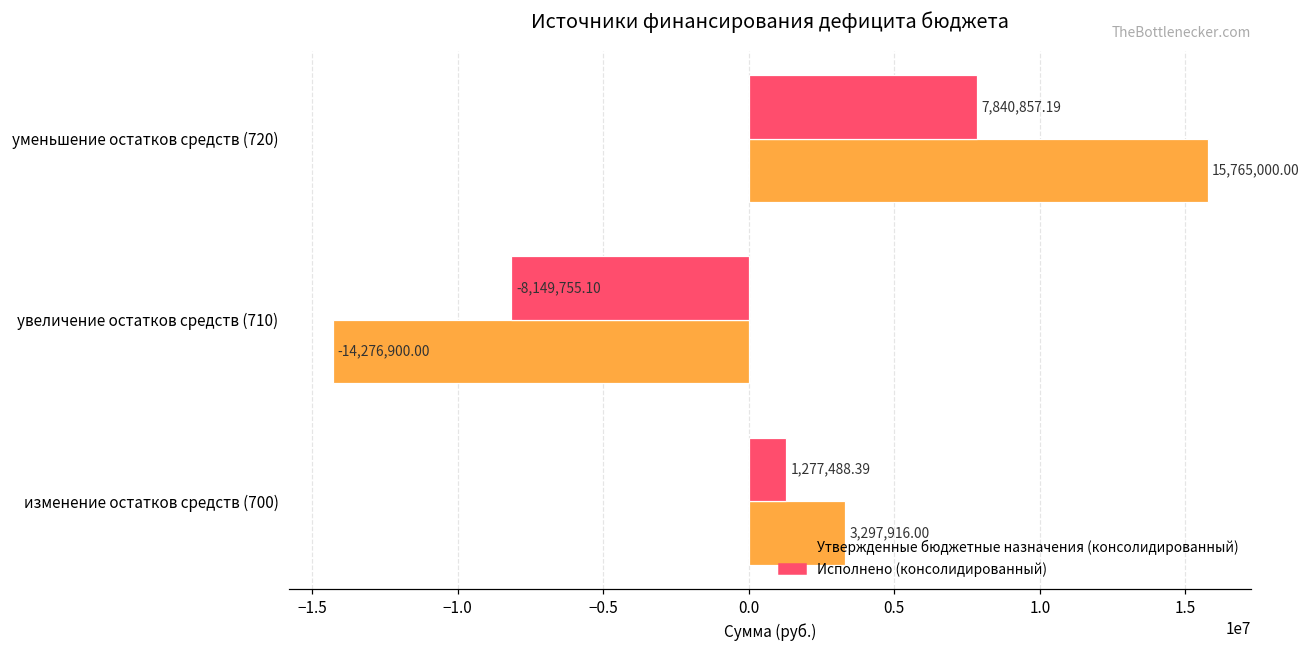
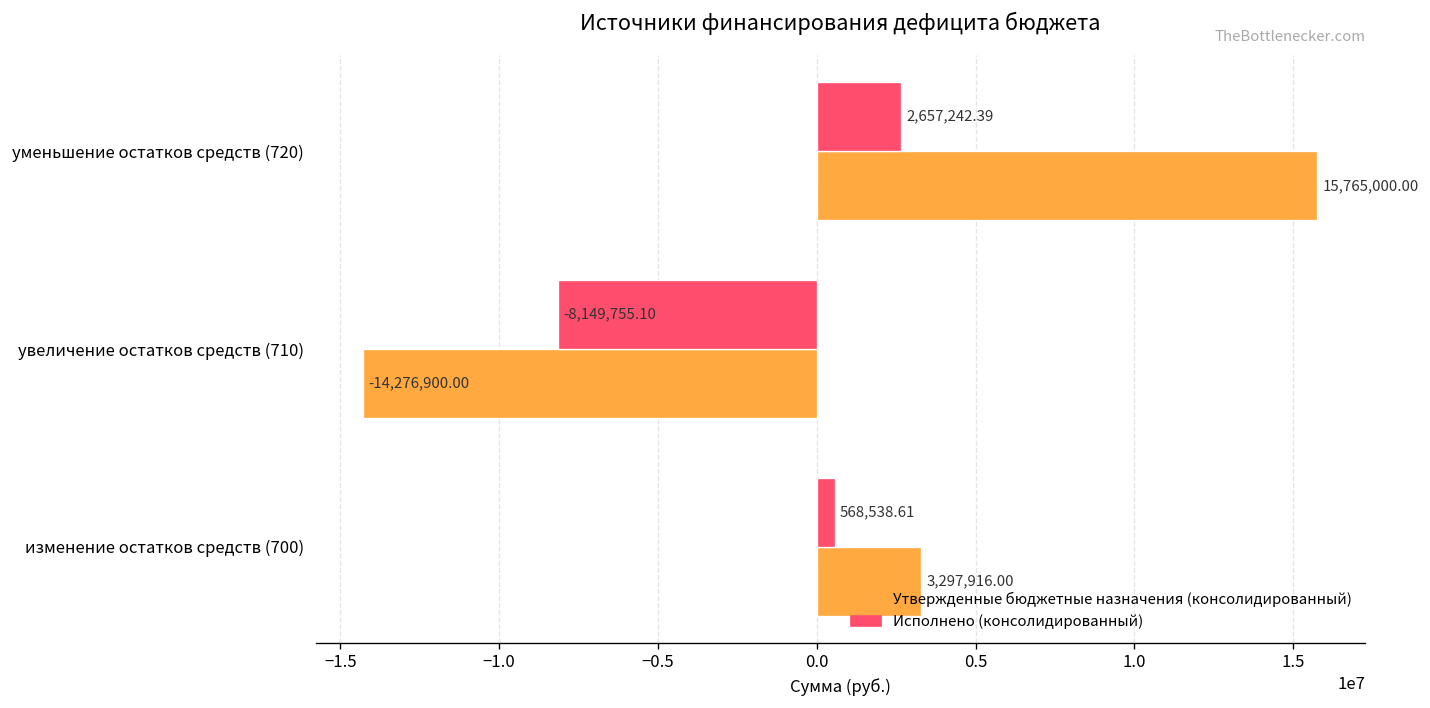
  {
    "Утвержденные бюджетные назначения (консолидированный)": {
      "уменьшение остатков средств (720)": "15,765,000.00",
      "увеличение остатков средств (710)": "-14,276,900.00",
      "изменение остатков средств (700)": "3,297,916.00"
    },
    "Исполнено (консолидированный)": {
-     "уменьшение остатков средств (720)": "7,840,857.19",
+     "уменьшение остатков средств (720)": "2,657,242.39",
      "увеличение остатков средств (710)": "-8,149,755.10",
-     "изменение остатков средств (700)": "1,277,488.39"
+     "изменение остатков средств (700)": "568,538.61"
    }
  }
